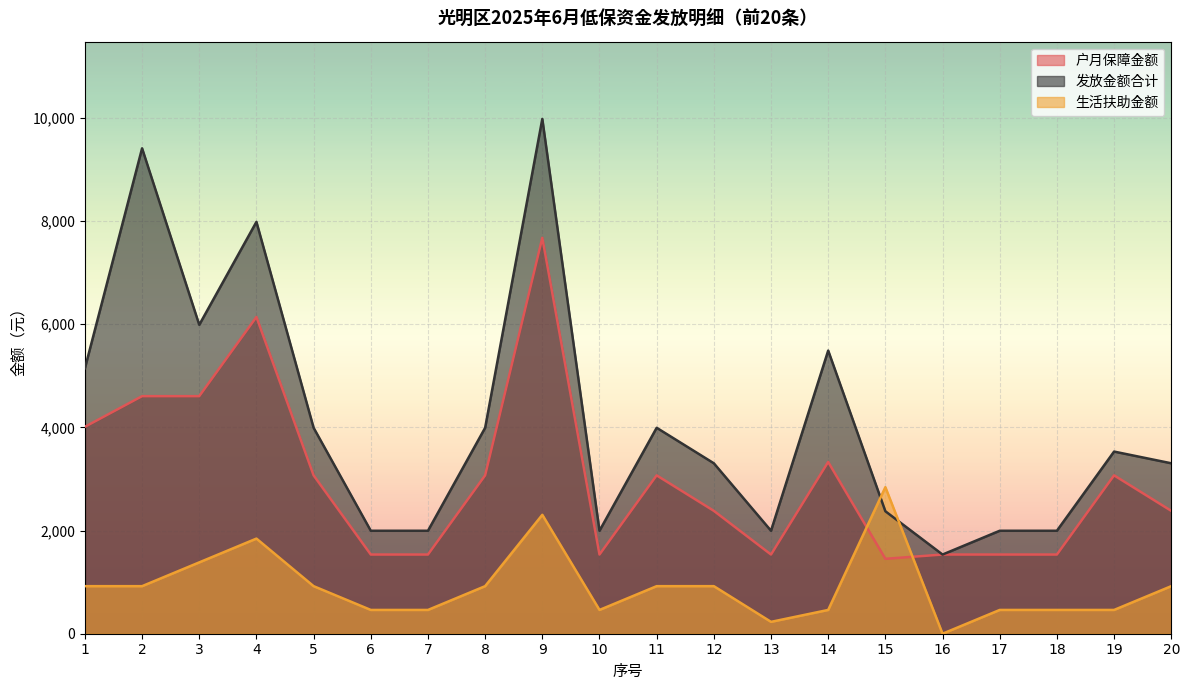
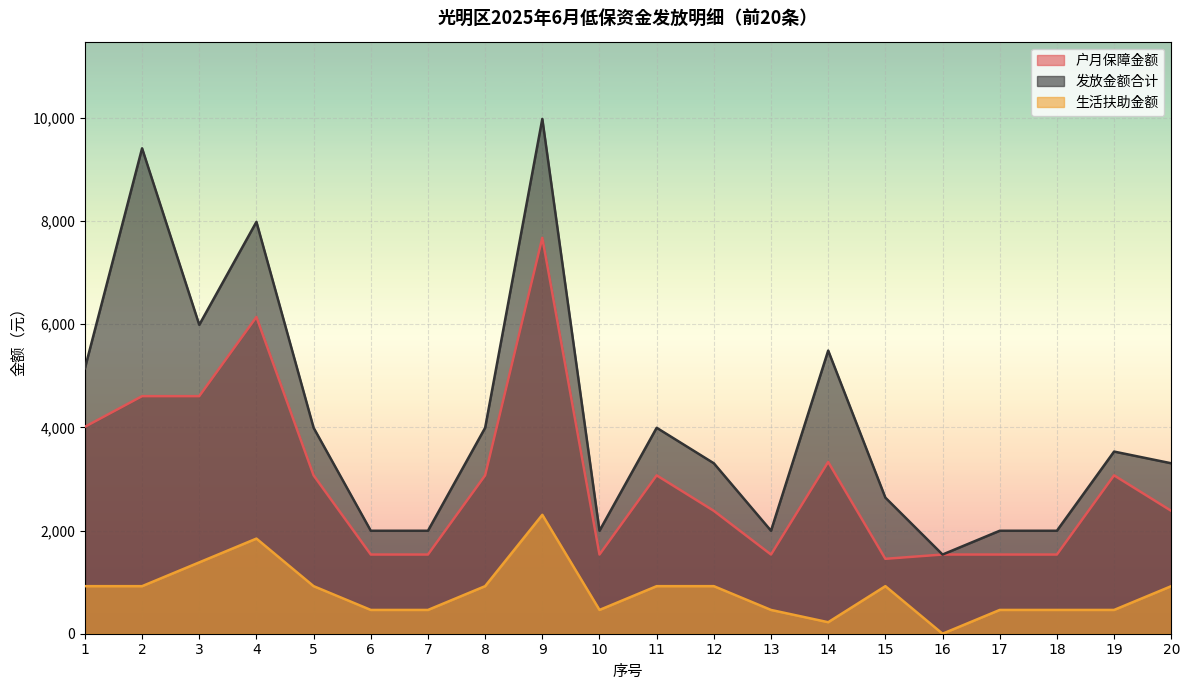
  {
    "户月保障金额": {
      "1": "4,000",
      "2": "4,600",
      "3": "4,600",
      "4": "6,100",
      "5": "3,100",
      "6": "1,500",
      "7": "1,500",
      "8": "3,100",
      "9": "7,700",
      "10": "1,500",
      "11": "3,100",
      "12": "2,400",
      "13": "1,500",
      "14": "3,300",
      "15": "1,500",
      "17": "1,500",
      "18": "1,500",
      "19": "3,100",
      "20": "2,400"
    },
    "发放金额合计": {
      "1": "5,100",
      "2": "9,400",
      "3": "6,000",
      "4": "8,000",
      "5": "4,000",
      "6": "2,000",
      "7": "2,000",
      "8": "4,000",
      "9": "10,000",
      "10": "2,000",
      "11": "4,000",
      "12": "3,300",
      "13": "2,000",
      "14": "5,500",
-     "15": "2,400",
+     "15": "2,600",
      "17": "2,000",
      "18": "2,000",
      "19": "3,500",
      "20": "3,300"
    },
    "生活扶助金额": {
      "1": "900",
      "2": "900",
      "3": "1,400",
      "4": "1,800",
      "5": "900",
      "6": "500",
      "7": "500",
      "8": "900",
      "9": "2,300",
      "10": "500",
      "11": "900",
      "12": "900",
-     "13": "200",
-     "14": "500",
-     "15": "2,800",
+     "13": "500",
+     "14": "200",
+     "15": "900",
      "16": "0",
      "17": "500",
      "18": "500",
      "19": "500",
      "20": "900"
    }
  }
